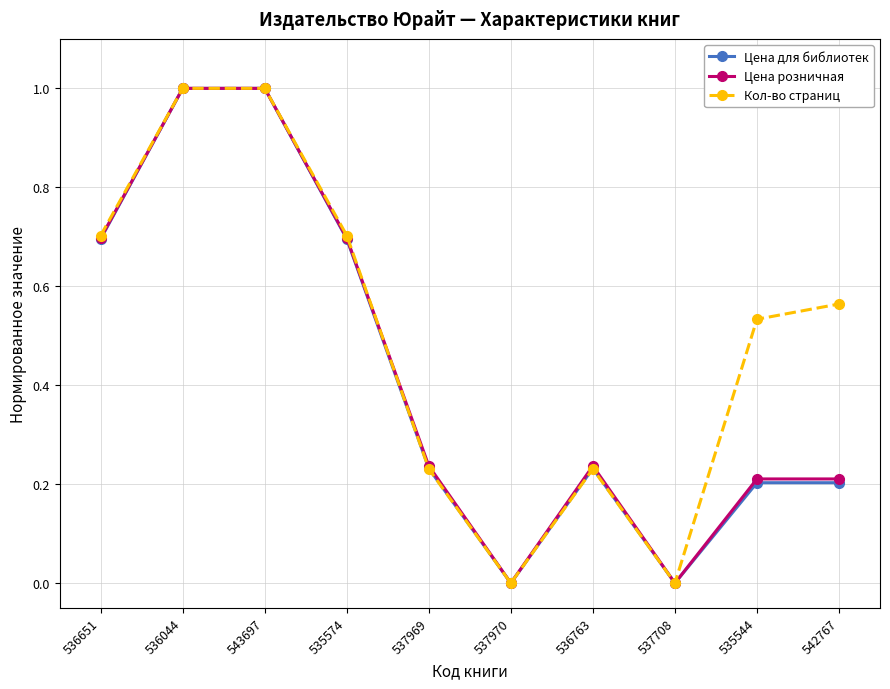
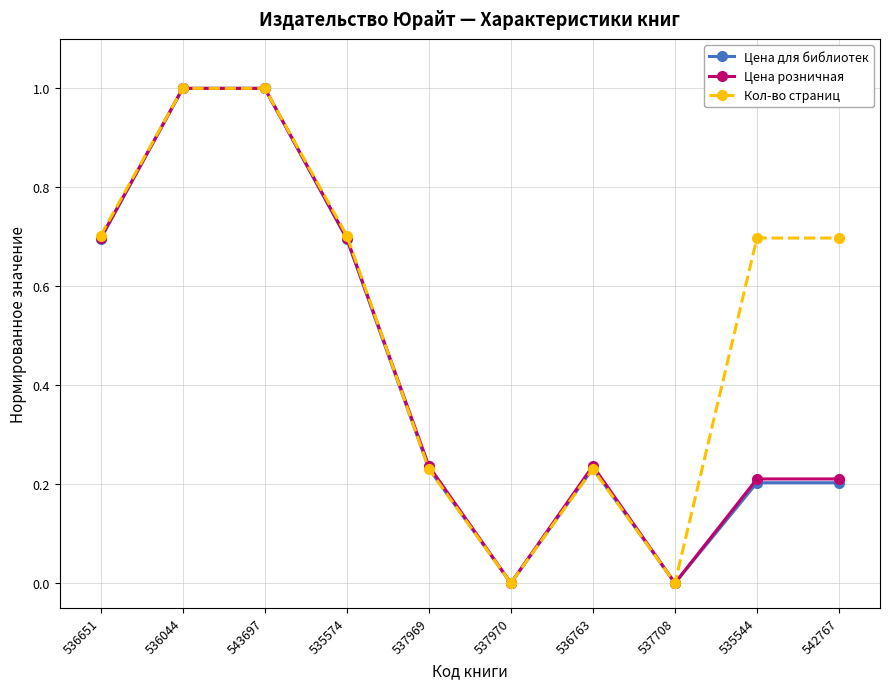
  {
    "Цена для библиотек": {
      "535544": 0.20,
      "542767": 0.20
    },
    "Цена розничная": {
      "535544": 0.21,
      "542767": 0.21
    },
    "Кол-во страниц": {
      "536651": 0.70,
      "535574": 0.70,
-     "535544": 0.53,
-     "542767": 0.56
+     "535544": 0.70,
+     "542767": 0.70
    }
  }
